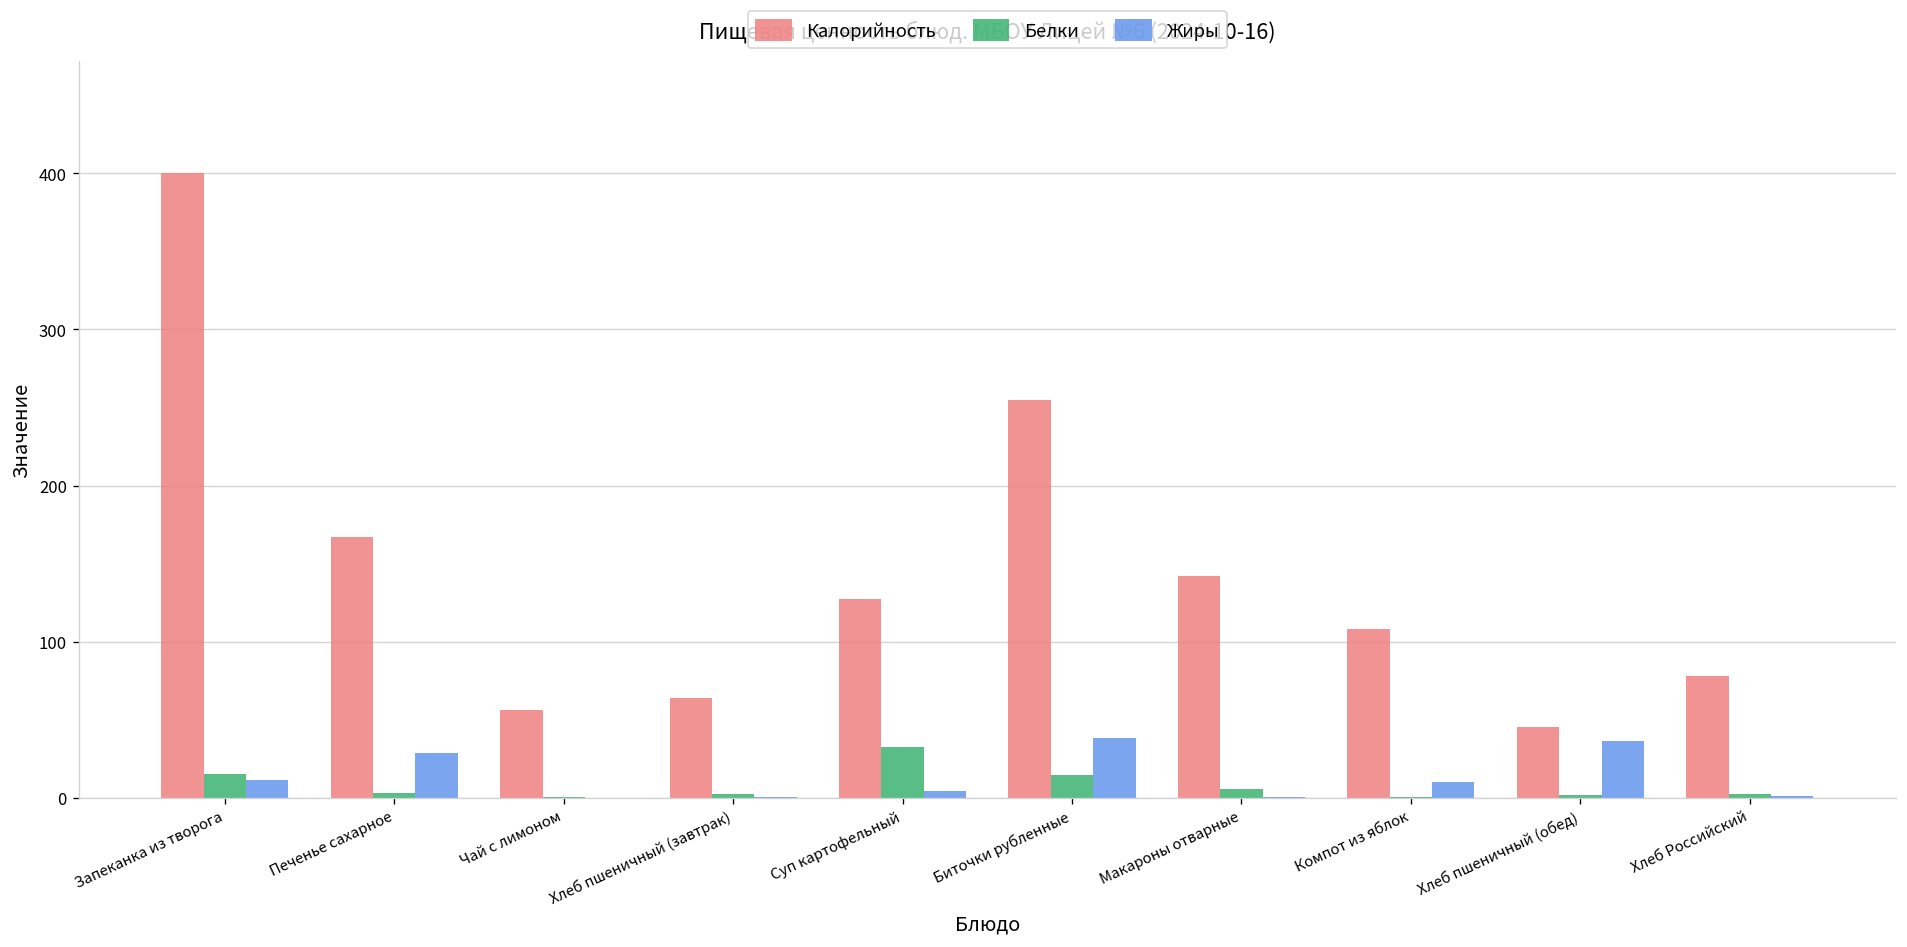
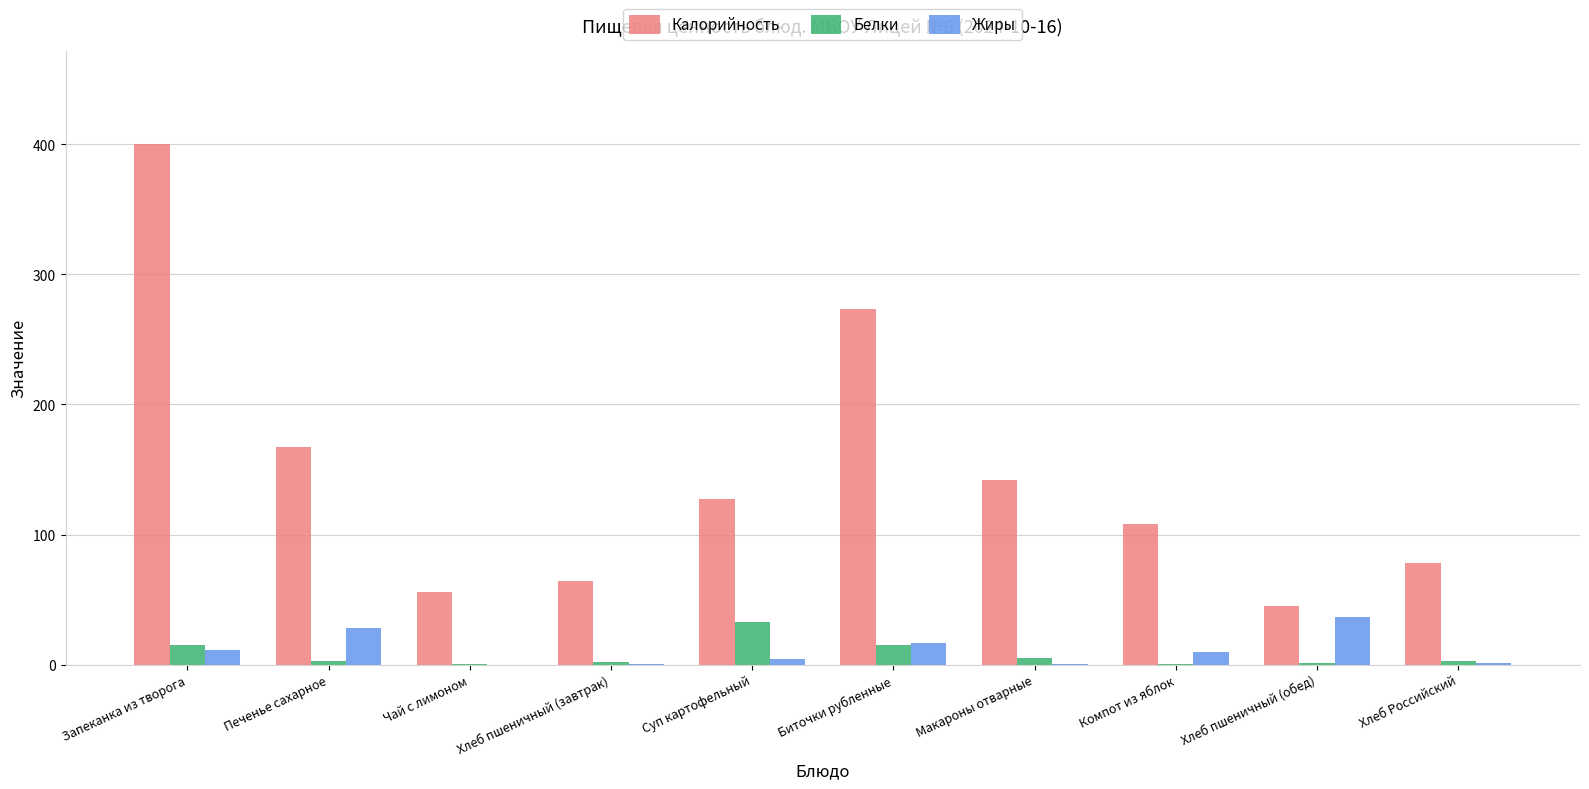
  {
    "Калорийность": {
      "Запеканка из творога": 400,
      "Печенье сахарное": 167,
      "Чай с лимоном": 56,
      "Хлеб пшеничный (завтрак)": 64,
      "Суп картофельный": 127,
-     "Биточки рубленные": 255,
+     "Биточки рубленные": 273,
      "Макароны отварные": 142,
      "Компот из яблок": 108,
      "Хлеб пшеничный (обед)": 45,
      "Хлеб Российский": 78
    },
    "Белки": {
      "Запеканка из творога": 15,
      "Печенье сахарное": 3,
      "Хлеб пшеничный (завтрак)": 2,
      "Суп картофельный": 33,
      "Биточки рубленные": 15,
      "Макароны отварные": 5,
      "Хлеб Российский": 3
    },
    "Жиры": {
      "Запеканка из творога": 12,
      "Печенье сахарное": 28,
      "Чай с лимоном": 0,
      "Суп картофельный": 4,
-     "Биточки рубленные": 38,
+     "Биточки рубленные": 16,
      "Компот из яблок": 10,
      "Хлеб пшеничный (обед)": 36
    }
  }
